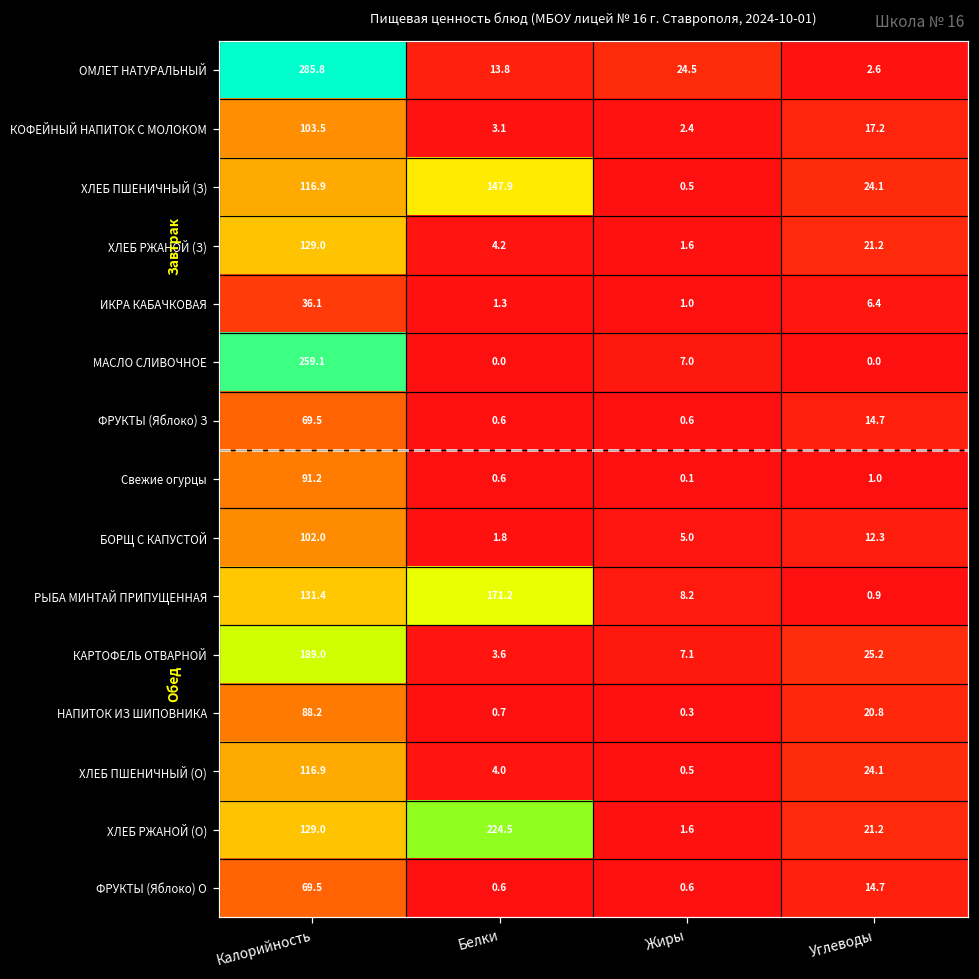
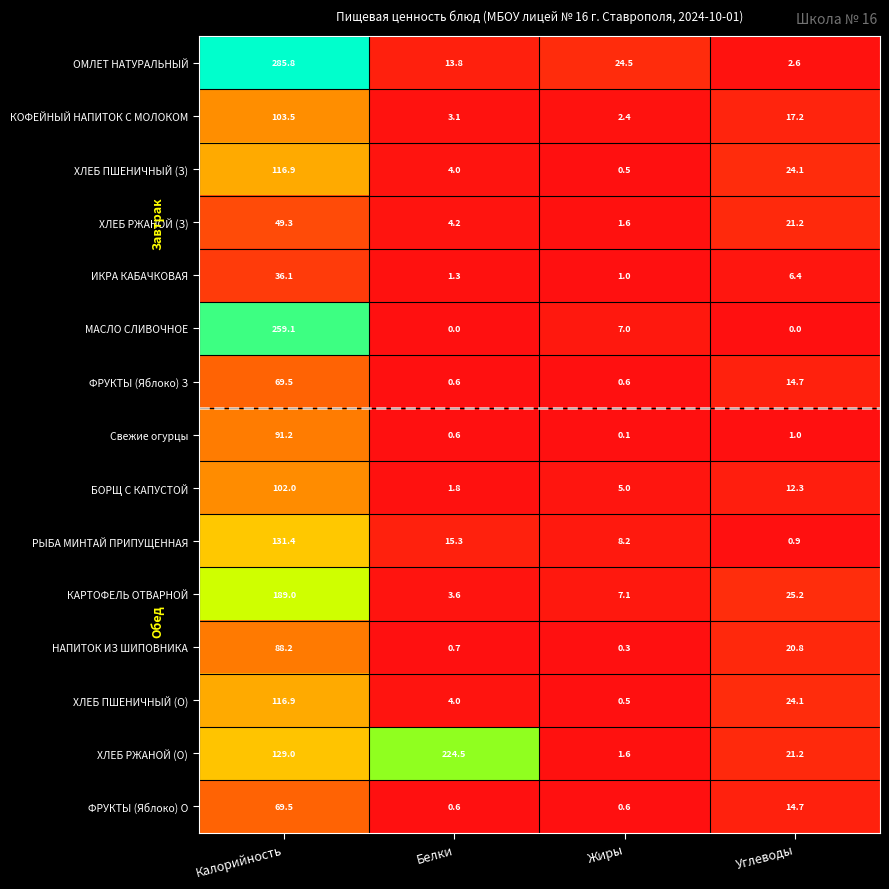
  {
    "ОМЛЕТ НАТУРАЛЬНЫЙ": {
      "Калорийность": 285.8,
      "Белки": 13.8,
      "Жиры": 24.5,
      "Углеводы": 2.6
    },
    "КОФЕЙНЫЙ НАПИТОК С МОЛОКОМ": {
      "Калорийность": 103.5,
      "Белки": 3.1,
      "Жиры": 2.4,
      "Углеводы": 17.2
    },
    "ХЛЕБ ПШЕНИЧНЫЙ (З)": {
      "Калорийность": 116.9,
-     "Белки": 147.9,
+     "Белки": 4.0,
      "Жиры": 0.5,
      "Углеводы": 24.1
    },
    "ХЛЕБ РЖАНОЙ (З)": {
-     "Калорийность": 129.0,
+     "Калорийность": 49.3,
      "Белки": 4.2,
      "Жиры": 1.6,
      "Углеводы": 21.2
    },
    "ИКРА КАБАЧКОВАЯ": {
      "Калорийность": 36.1,
      "Белки": 1.3,
      "Жиры": 1.0,
      "Углеводы": 6.4
    },
    "МАСЛО СЛИВОЧНОЕ": {
      "Калорийность": 259.1,
      "Белки": 0.0,
      "Жиры": 7.0,
      "Углеводы": 0.0
    },
    "ФРУКТЫ (Яблоко) З": {
      "Калорийность": 69.5,
      "Белки": 0.6,
      "Жиры": 0.6,
      "Углеводы": 14.7
    },
    "Свежие огурцы": {
      "Калорийность": 91.2,
      "Белки": 0.6,
      "Жиры": 0.1,
      "Углеводы": 1.0
    },
    "БОРЩ С КАПУСТОЙ": {
      "Калорийность": 102.0,
      "Белки": 1.8,
      "Жиры": 5.0,
      "Углеводы": 12.3
    },
    "РЫБА МИНТАЙ ПРИПУЩЕННАЯ": {
      "Калорийность": 131.4,
-     "Белки": 171.2,
+     "Белки": 15.3,
      "Жиры": 8.2,
      "Углеводы": 0.9
    },
    "КАРТОФЕЛЬ ОТВАРНОЙ": {
      "Калорийность": 189.0,
      "Белки": 3.6,
      "Жиры": 7.1,
      "Углеводы": 25.2
    },
    "НАПИТОК ИЗ ШИПОВНИКА": {
      "Калорийность": 88.2,
      "Белки": 0.7,
      "Жиры": 0.3,
      "Углеводы": 20.8
    },
    "ХЛЕБ ПШЕНИЧНЫЙ (О)": {
      "Калорийность": 116.9,
      "Белки": 4.0,
      "Жиры": 0.5,
      "Углеводы": 24.1
    },
    "ХЛЕБ РЖАНОЙ (О)": {
      "Калорийность": 129.0,
      "Белки": 224.5,
      "Жиры": 1.6,
      "Углеводы": 21.2
    },
    "ФРУКТЫ (Яблоко) О": {
      "Калорийность": 69.5,
      "Белки": 0.6,
      "Жиры": 0.6,
      "Углеводы": 14.7
    }
  }
